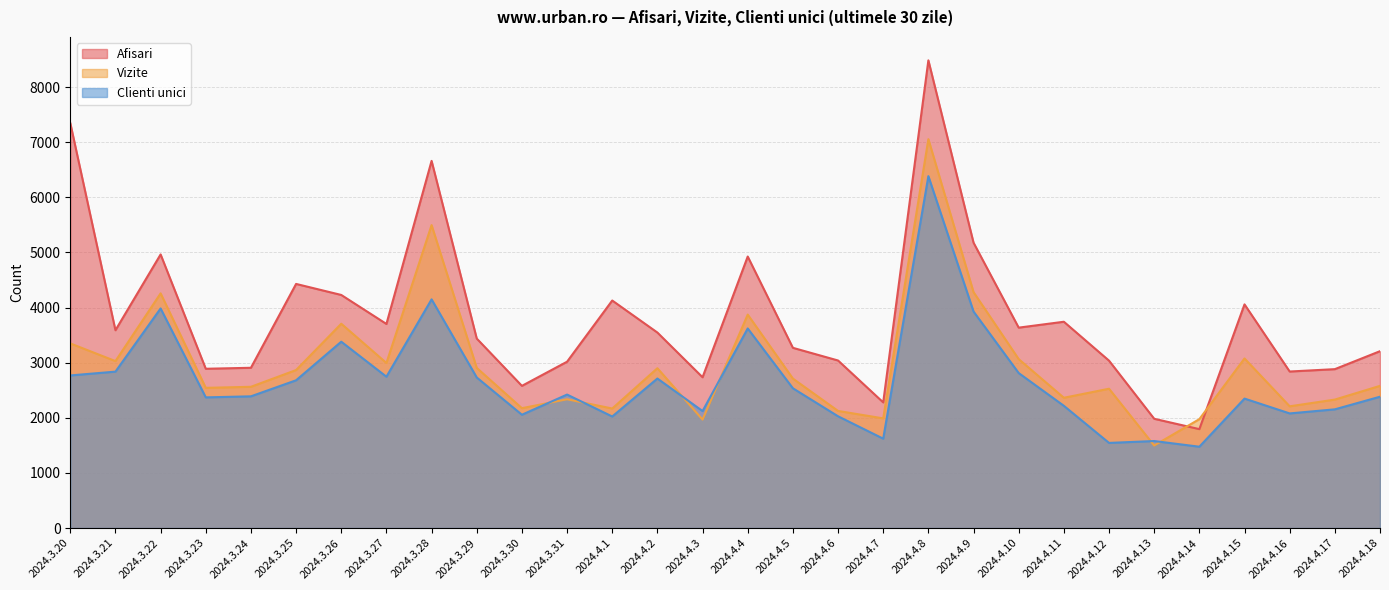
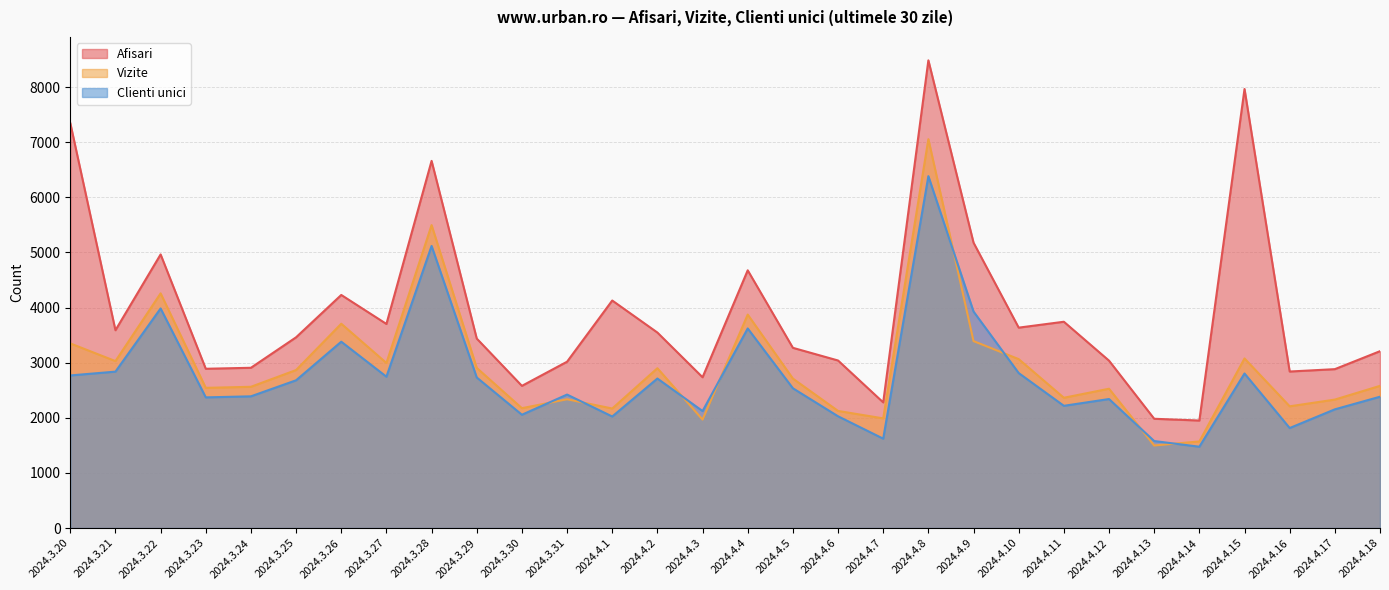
  {
    "Afisari": {
      "2024.3.20": 7300,
      "2024.3.21": 3600,
      "2024.3.22": 5000,
      "2024.3.23": 2900,
      "2024.3.24": 2900,
-     "2024.3.25": 4400,
+     "2024.3.25": 3500,
      "2024.3.26": 4200,
      "2024.3.27": 3700,
      "2024.3.28": 6700,
      "2024.3.29": 3400,
      "2024.3.30": 2600,
      "2024.3.31": 3000,
      "2024.4.1": 4100,
      "2024.4.2": 3500,
      "2024.4.3": 2700,
-     "2024.4.4": 4900,
+     "2024.4.4": 4700,
      "2024.4.5": 3300,
      "2024.4.6": 3000,
      "2024.4.7": 2300,
      "2024.4.8": 8500,
      "2024.4.9": 5200,
      "2024.4.10": 3600,
      "2024.4.11": 3700,
      "2024.4.12": 3000,
      "2024.4.13": 2000,
-     "2024.4.14": 1800,
-     "2024.4.15": 4100,
+     "2024.4.14": 2000,
+     "2024.4.15": 8000,
      "2024.4.16": 2800,
      "2024.4.17": 2900,
      "2024.4.18": 3200
    },
    "Vizite": {
      "2024.3.20": 3300,
      "2024.3.21": 3000,
      "2024.3.22": 4300,
      "2024.3.23": 2500,
      "2024.3.24": 2600,
      "2024.3.25": 2900,
      "2024.3.26": 3700,
      "2024.3.27": 3000,
      "2024.3.28": 5500,
      "2024.3.29": 2900,
      "2024.3.30": 2200,
      "2024.3.31": 2300,
      "2024.4.1": 2200,
      "2024.4.2": 2900,
      "2024.4.3": 2000,
      "2024.4.4": 3900,
      "2024.4.5": 2700,
      "2024.4.6": 2100,
      "2024.4.7": 2000,
      "2024.4.8": 7100,
-     "2024.4.9": 4300,
+     "2024.4.9": 3400,
      "2024.4.10": 3100,
      "2024.4.11": 2400,
      "2024.4.12": 2500,
      "2024.4.13": 1500,
-     "2024.4.14": 2000,
+     "2024.4.14": 1600,
      "2024.4.15": 3100,
      "2024.4.16": 2200,
      "2024.4.17": 2300,
      "2024.4.18": 2600
    },
    "Clienti unici": {
      "2024.3.20": 2800,
      "2024.3.21": 2800,
      "2024.3.22": 4000,
      "2024.3.23": 2400,
      "2024.3.24": 2400,
      "2024.3.25": 2700,
      "2024.3.26": 3400,
      "2024.3.27": 2700,
-     "2024.3.28": 4100,
+     "2024.3.28": 5100,
      "2024.3.29": 2700,
      "2024.3.30": 2100,
      "2024.3.31": 2400,
      "2024.4.1": 2000,
      "2024.4.2": 2700,
      "2024.4.3": 2100,
      "2024.4.4": 3600,
      "2024.4.5": 2500,
      "2024.4.6": 2000,
      "2024.4.7": 1600,
      "2024.4.8": 6400,
      "2024.4.9": 3900,
      "2024.4.10": 2800,
      "2024.4.11": 2200,
-     "2024.4.12": 1500,
+     "2024.4.12": 2300,
      "2024.4.13": 1600,
      "2024.4.14": 1500,
-     "2024.4.15": 2300,
-     "2024.4.16": 2100,
+     "2024.4.15": 2800,
+     "2024.4.16": 1800,
      "2024.4.17": 2200,
      "2024.4.18": 2400
    }
  }
